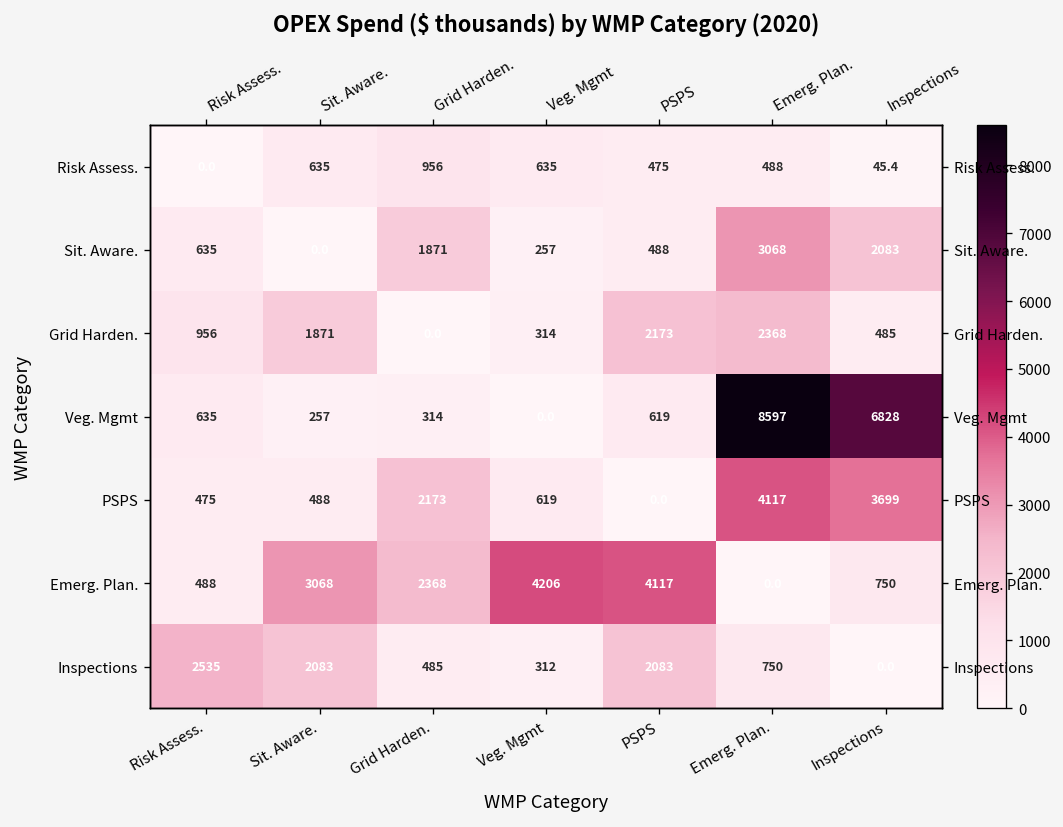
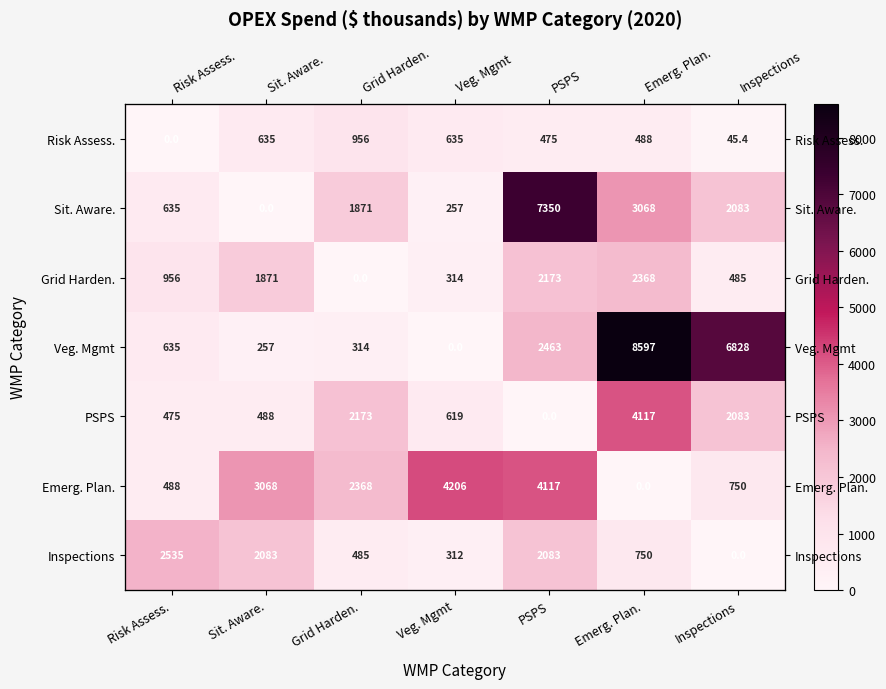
  {
    "Risk Assess.": {
      "Sit. Aware.": 635,
      "Grid Harden.": 956,
      "Veg. Mgmt": 635,
      "PSPS": 475,
      "Emerg. Plan.": 488,
      "Inspections": 45.4
    },
    "Sit. Aware.": {
      "Risk Assess.": 635,
      "Grid Harden.": 1871,
      "Veg. Mgmt": 257,
-     "PSPS": 488,
+     "PSPS": 7350,
      "Emerg. Plan.": 3068,
      "Inspections": 2083
    },
    "Grid Harden.": {
      "Risk Assess.": 956,
      "Sit. Aware.": 1871,
      "Veg. Mgmt": 314,
      "PSPS": 2173,
      "Emerg. Plan.": 2368,
      "Inspections": 485
    },
    "Veg. Mgmt": {
      "Risk Assess.": 635,
      "Sit. Aware.": 257,
      "Grid Harden.": 314,
-     "PSPS": 619,
+     "PSPS": 2463,
      "Emerg. Plan.": 8597,
      "Inspections": 6828
    },
    "PSPS": {
      "Risk Assess.": 475,
      "Sit. Aware.": 488,
      "Grid Harden.": 2173,
      "Veg. Mgmt": 619,
      "Emerg. Plan.": 4117,
-     "Inspections": 3699
+     "Inspections": 2083
    },
    "Emerg. Plan.": {
      "Risk Assess.": 488,
      "Sit. Aware.": 3068,
      "Grid Harden.": 2368,
      "Veg. Mgmt": 4206,
      "PSPS": 4117,
      "Inspections": 750
    },
    "Inspections": {
      "Risk Assess.": 2535,
      "Sit. Aware.": 2083,
      "Grid Harden.": 485,
      "Veg. Mgmt": 312,
      "PSPS": 2083,
      "Emerg. Plan.": 750
    }
  }
